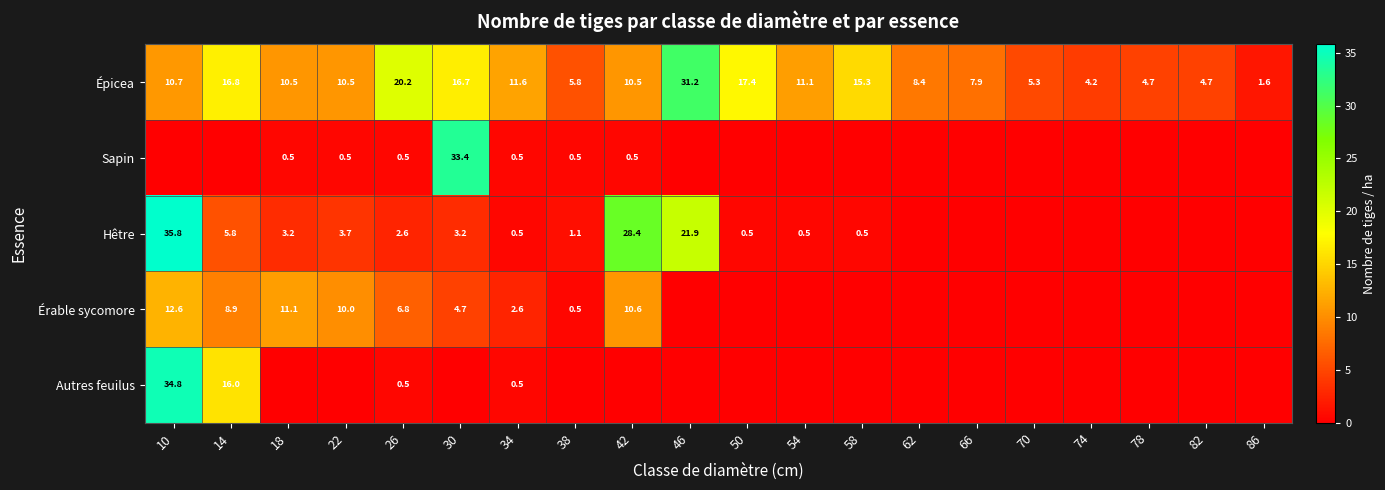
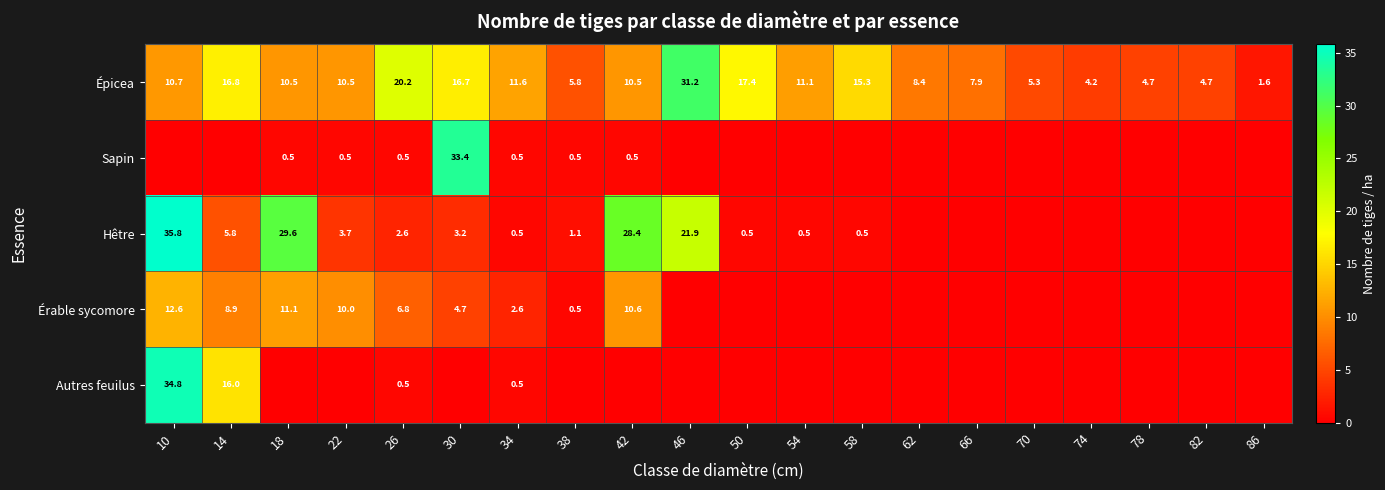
  {
    "Épicea": {
      "10": 10.7,
      "14": 16.8,
      "18": 10.5,
      "22": 10.5,
      "26": 20.2,
      "30": 16.7,
      "34": 11.6,
      "38": 5.8,
      "42": 10.5,
      "46": 31.2,
      "50": 17.4,
      "54": 11.1,
      "58": 15.3,
      "62": 8.4,
      "66": 7.9,
      "70": 5.3,
      "74": 4.2,
      "78": 4.7,
      "82": 4.7,
      "86": 1.6
    },
    "Sapin": {
      "18": 0.5,
      "22": 0.5,
      "26": 0.5,
      "30": 33.4,
      "34": 0.5,
      "38": 0.5,
      "42": 0.5
    },
    "Hêtre": {
      "10": 35.8,
      "14": 5.8,
-     "18": 3.2,
+     "18": 29.6,
      "22": 3.7,
      "26": 2.6,
      "30": 3.2,
      "34": 0.5,
      "38": 1.1,
      "42": 28.4,
      "46": 21.9,
      "50": 0.5,
      "54": 0.5,
      "58": 0.5
    },
    "Érable sycomore": {
      "10": 12.6,
      "14": 8.9,
      "18": 11.1,
      "22": 10.0,
      "26": 6.8,
      "30": 4.7,
      "34": 2.6,
      "38": 0.5,
      "42": 10.6
    },
    "Autres feuilus": {
      "10": 34.8,
      "14": 16.0,
      "26": 0.5,
      "34": 0.5
    }
  }
